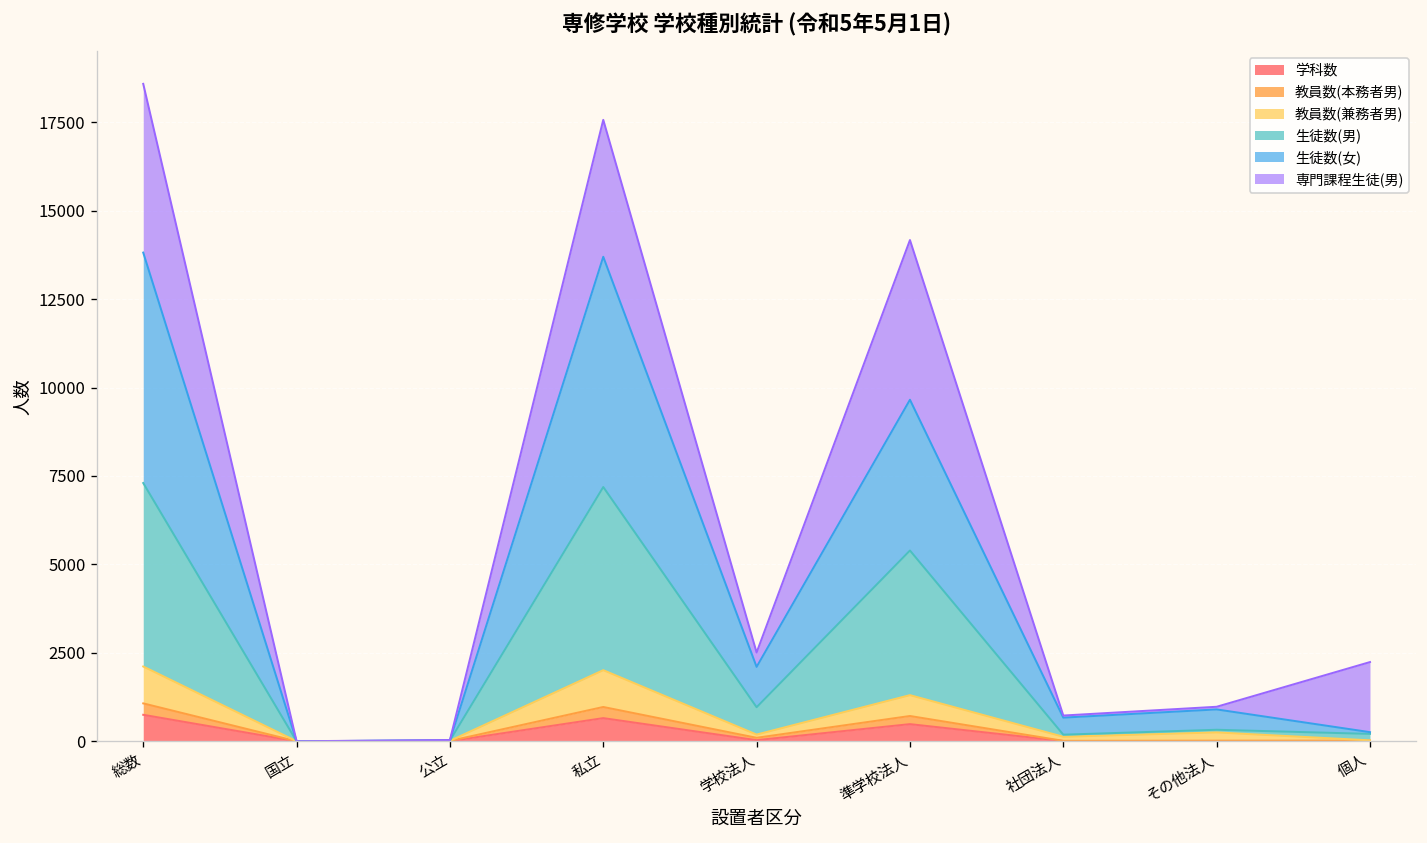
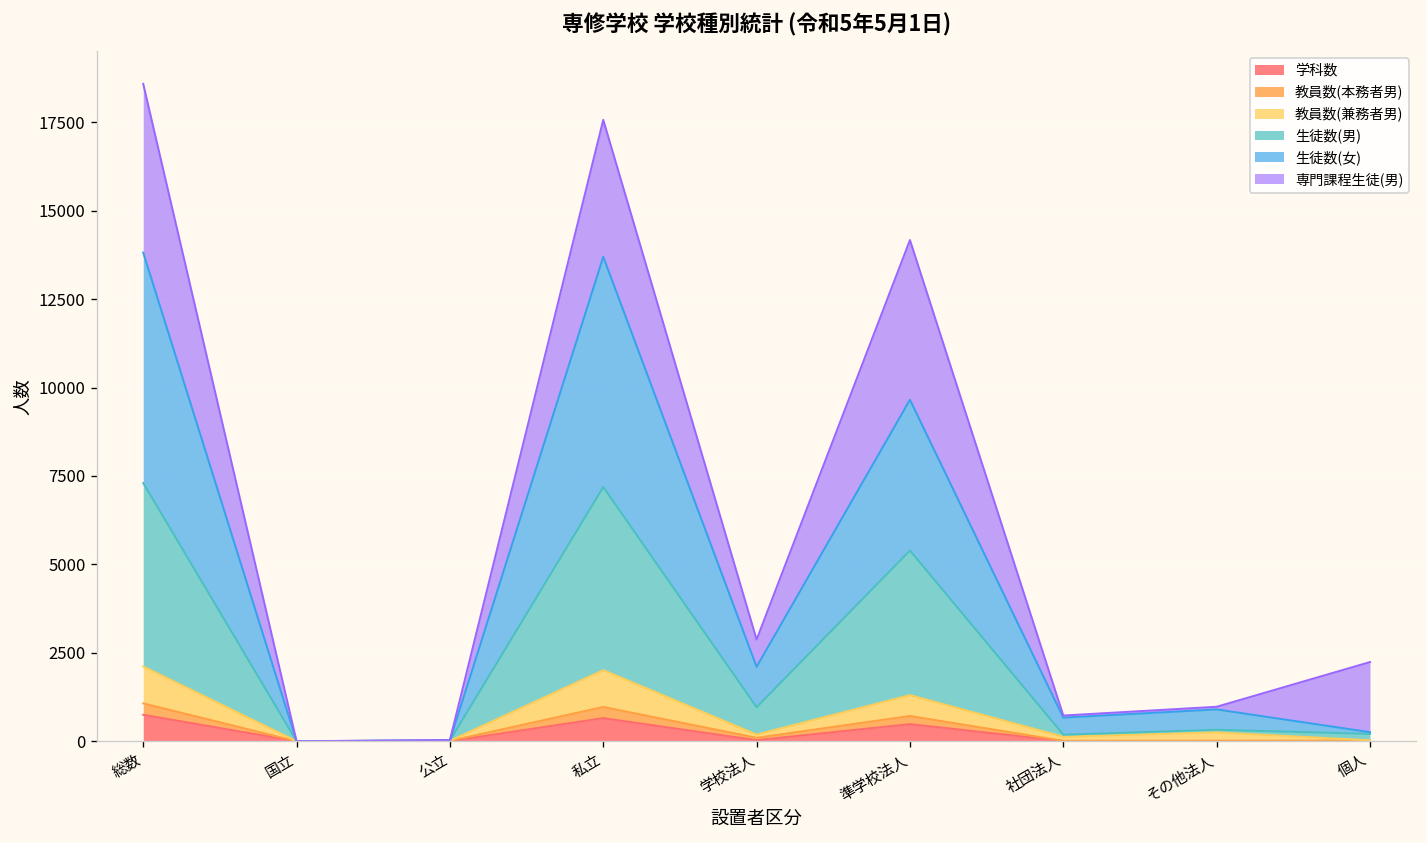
  {
    "学科数": {
      "総数": 700,
      "私立": 700,
      "準学校法人": 500
    },
    "専門課程生徒(男)": {
      "総数": 4800,
      "私立": 3900,
-     "学校法人": 400,
+     "学校法人": 800,
      "準学校法人": 4500,
      "個人": 2000
    }
  }
